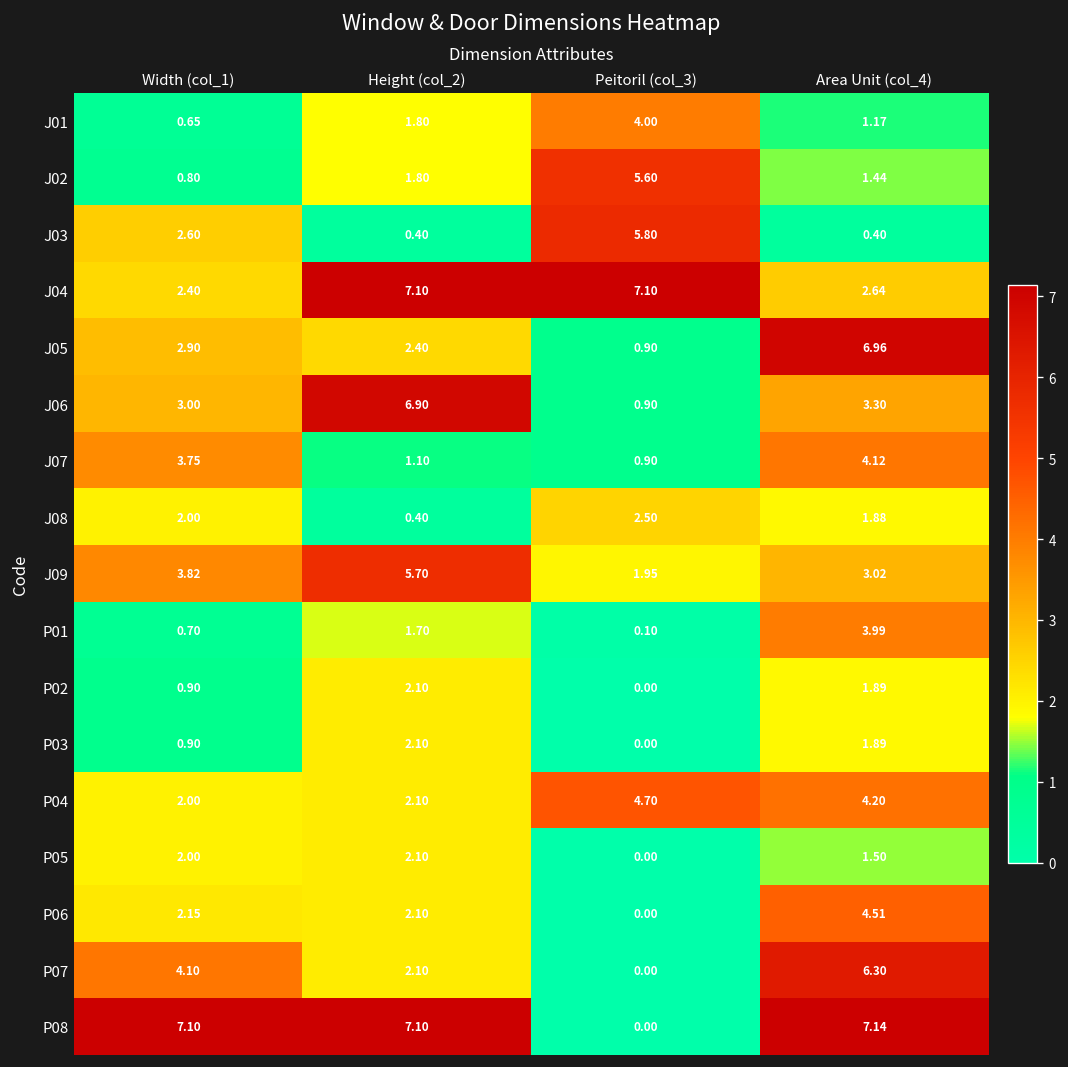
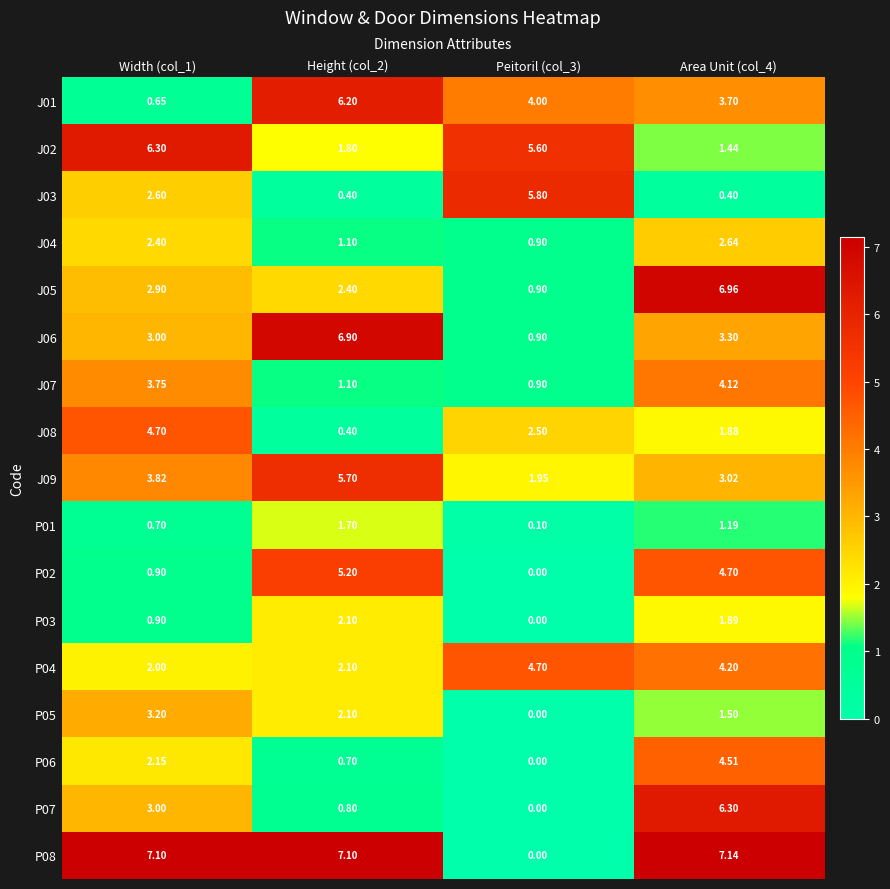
  {
    "J01": {
      "Width (col_1)": 0.65,
-     "Height (col_2)": 1.80,
+     "Height (col_2)": 6.20,
      "Peitoril (col_3)": 4.00,
-     "Area Unit (col_4)": 1.17
+     "Area Unit (col_4)": 3.70
    },
    "J02": {
-     "Width (col_1)": 0.80,
+     "Width (col_1)": 6.30,
      "Height (col_2)": 1.80,
      "Peitoril (col_3)": 5.60,
      "Area Unit (col_4)": 1.44
    },
    "J03": {
      "Width (col_1)": 2.60,
      "Height (col_2)": 0.40,
      "Peitoril (col_3)": 5.80,
      "Area Unit (col_4)": 0.40
    },
    "J04": {
      "Width (col_1)": 2.40,
-     "Height (col_2)": 7.10,
-     "Peitoril (col_3)": 7.10,
+     "Height (col_2)": 1.10,
+     "Peitoril (col_3)": 0.90,
      "Area Unit (col_4)": 2.64
    },
    "J05": {
      "Width (col_1)": 2.90,
      "Height (col_2)": 2.40,
      "Peitoril (col_3)": 0.90,
      "Area Unit (col_4)": 6.96
    },
    "J06": {
      "Width (col_1)": 3.00,
      "Height (col_2)": 6.90,
      "Peitoril (col_3)": 0.90,
      "Area Unit (col_4)": 3.30
    },
    "J07": {
      "Width (col_1)": 3.75,
      "Height (col_2)": 1.10,
      "Peitoril (col_3)": 0.90,
      "Area Unit (col_4)": 4.12
    },
    "J08": {
-     "Width (col_1)": 2.00,
+     "Width (col_1)": 4.70,
      "Height (col_2)": 0.40,
      "Peitoril (col_3)": 2.50,
      "Area Unit (col_4)": 1.88
    },
    "J09": {
      "Width (col_1)": 3.82,
      "Height (col_2)": 5.70,
      "Peitoril (col_3)": 1.95,
      "Area Unit (col_4)": 3.02
    },
    "P01": {
      "Width (col_1)": 0.70,
      "Height (col_2)": 1.70,
      "Peitoril (col_3)": 0.10,
-     "Area Unit (col_4)": 3.99
+     "Area Unit (col_4)": 1.19
    },
    "P02": {
      "Width (col_1)": 0.90,
-     "Height (col_2)": 2.10,
+     "Height (col_2)": 5.20,
      "Peitoril (col_3)": 0.00,
-     "Area Unit (col_4)": 1.89
+     "Area Unit (col_4)": 4.70
    },
    "P03": {
      "Width (col_1)": 0.90,
      "Height (col_2)": 2.10,
      "Peitoril (col_3)": 0.00,
      "Area Unit (col_4)": 1.89
    },
    "P04": {
      "Width (col_1)": 2.00,
      "Height (col_2)": 2.10,
      "Peitoril (col_3)": 4.70,
      "Area Unit (col_4)": 4.20
    },
    "P05": {
-     "Width (col_1)": 2.00,
+     "Width (col_1)": 3.20,
      "Height (col_2)": 2.10,
      "Peitoril (col_3)": 0.00,
      "Area Unit (col_4)": 1.50
    },
    "P06": {
      "Width (col_1)": 2.15,
-     "Height (col_2)": 2.10,
+     "Height (col_2)": 0.70,
      "Peitoril (col_3)": 0.00,
      "Area Unit (col_4)": 4.51
    },
    "P07": {
-     "Width (col_1)": 4.10,
-     "Height (col_2)": 2.10,
+     "Width (col_1)": 3.00,
+     "Height (col_2)": 0.80,
      "Peitoril (col_3)": 0.00,
      "Area Unit (col_4)": 6.30
    },
    "P08": {
      "Width (col_1)": 7.10,
      "Height (col_2)": 7.10,
      "Peitoril (col_3)": 0.00,
      "Area Unit (col_4)": 7.14
    }
  }
